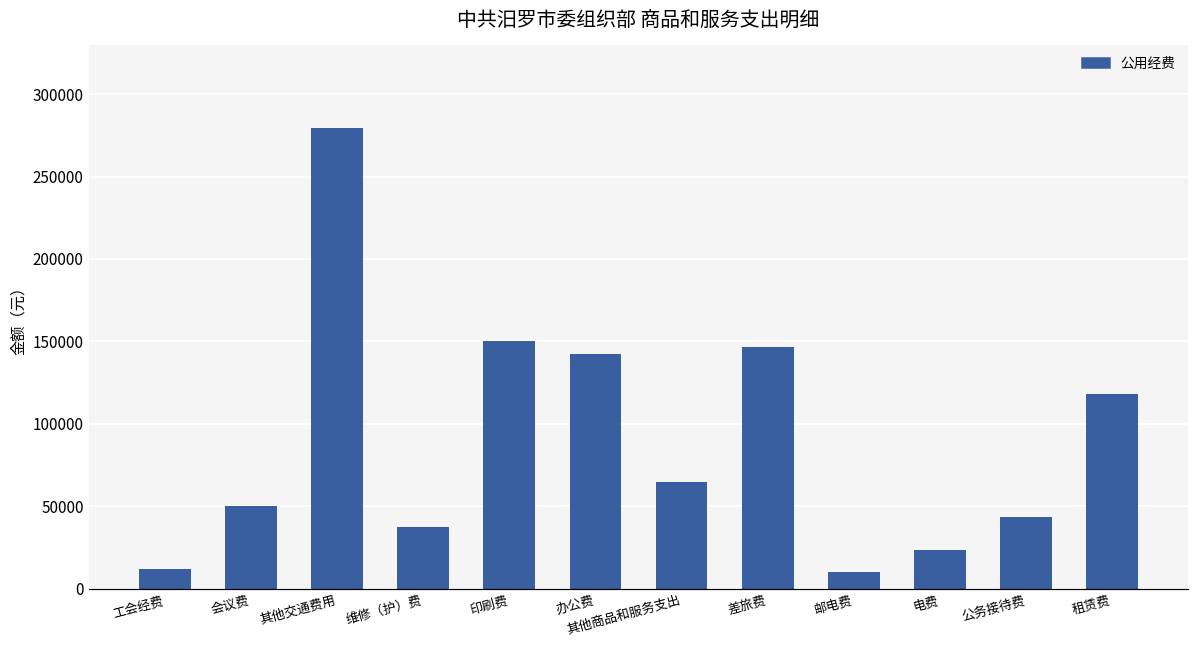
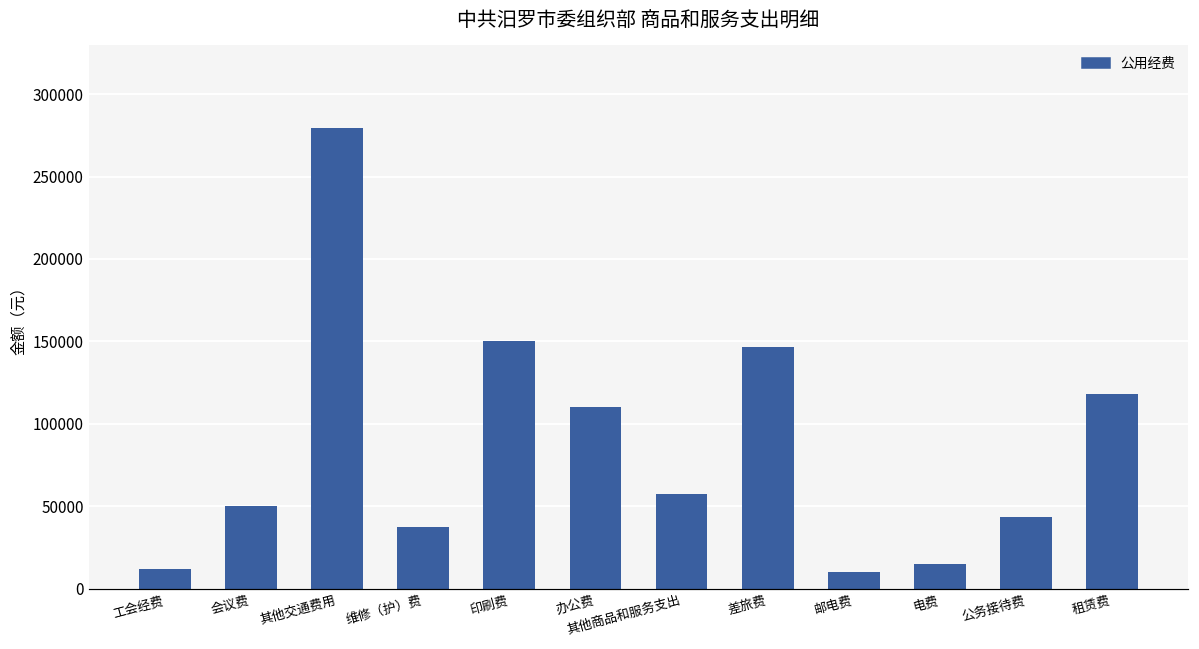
  {
    "工会经费": 12000,
    "会议费": 50000,
    "其他交通费用": 280000,
    "维修（护）费": 38000,
    "印刷费": 150000,
-   "办公费": 142000,
-   "其他商品和服务支出": 65000,
+   "办公费": 110000,
+   "其他商品和服务支出": 57000,
    "差旅费": 147000,
    "邮电费": 10000,
-   "电费": 24000,
+   "电费": 15000,
    "公务接待费": 44000,
    "租赁费": 118000
  }
